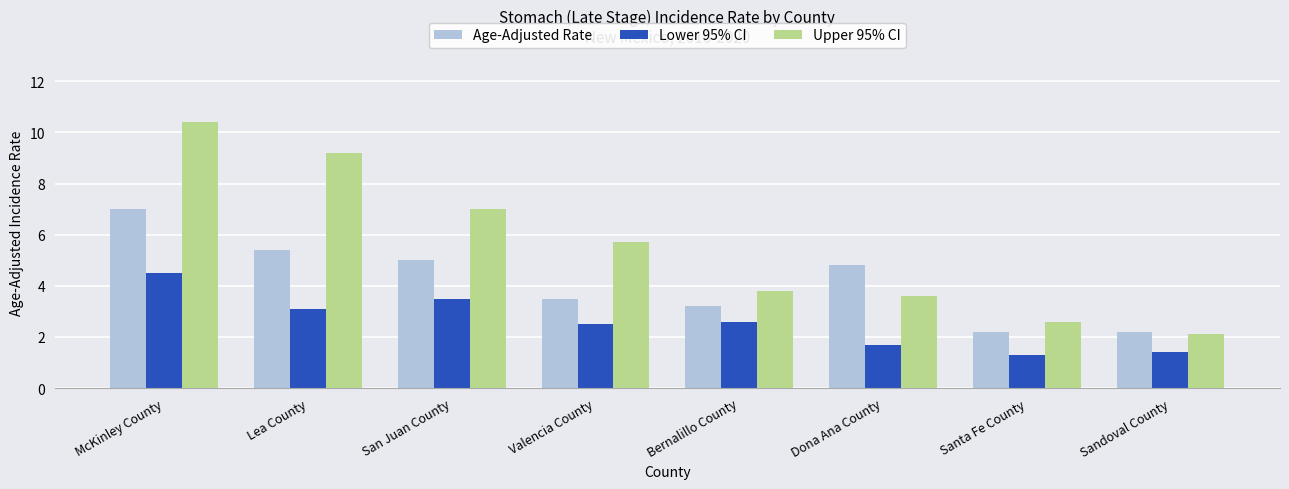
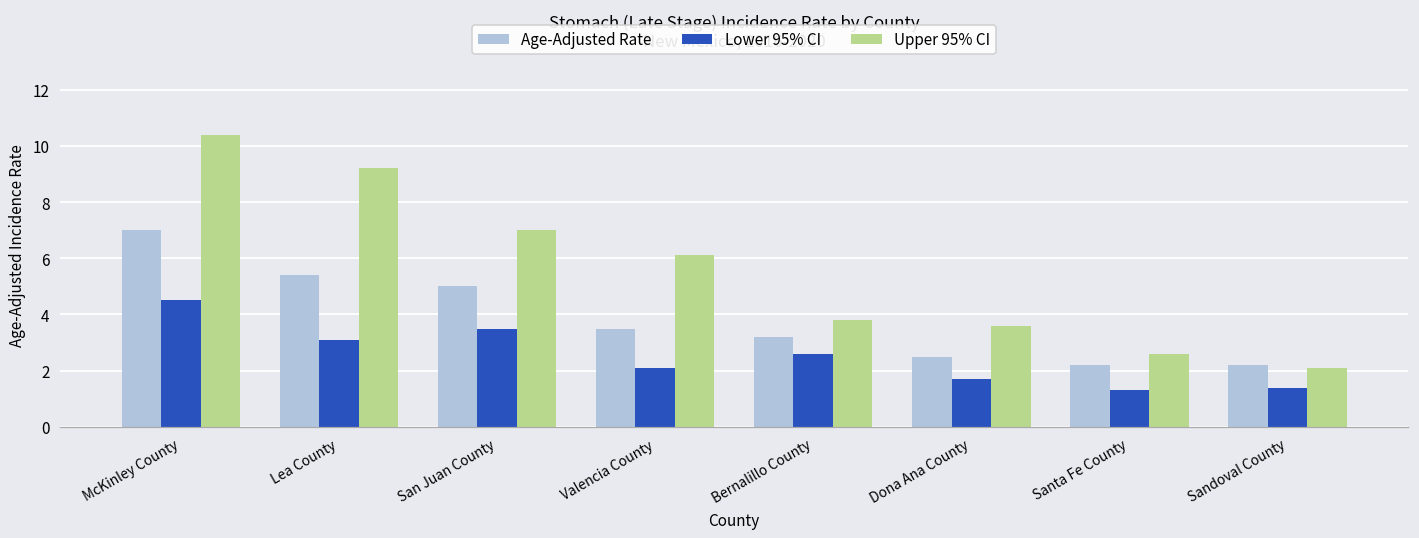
  {
    "Age-Adjusted Rate": {
      "McKinley County": 7.0,
      "Lea County": 5.4,
      "San Juan County": 5.0,
      "Valencia County": 3.5,
      "Bernalillo County": 3.2,
-     "Dona Ana County": 4.8,
+     "Dona Ana County": 2.5,
      "Santa Fe County": 2.2,
      "Sandoval County": 2.2
    },
    "Lower 95% CI": {
      "McKinley County": 4.5,
      "Lea County": 3.1,
      "San Juan County": 3.5,
-     "Valencia County": 2.5,
+     "Valencia County": 2.1,
      "Bernalillo County": 2.6,
      "Dona Ana County": 1.7,
      "Santa Fe County": 1.3,
      "Sandoval County": 1.4
    },
    "Upper 95% CI": {
      "McKinley County": 10.4,
      "Lea County": 9.2,
      "San Juan County": 7.0,
-     "Valencia County": 5.7,
+     "Valencia County": 6.1,
      "Bernalillo County": 3.8,
      "Dona Ana County": 3.6,
      "Santa Fe County": 2.6,
      "Sandoval County": 2.1
    }
  }
